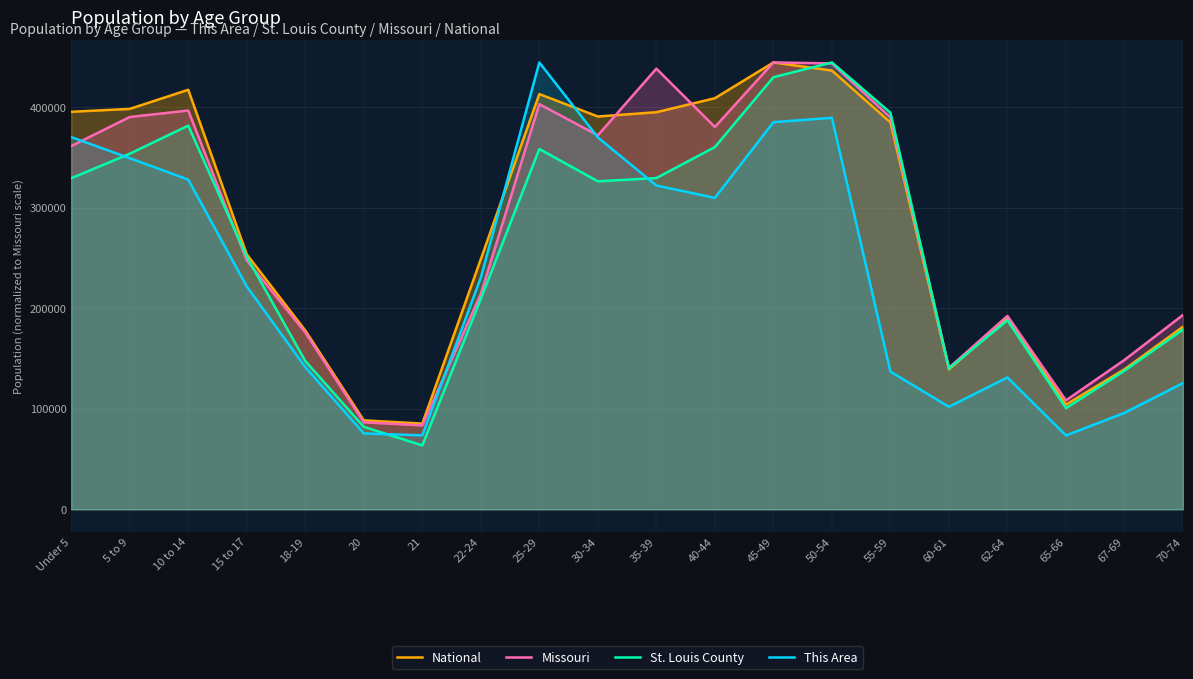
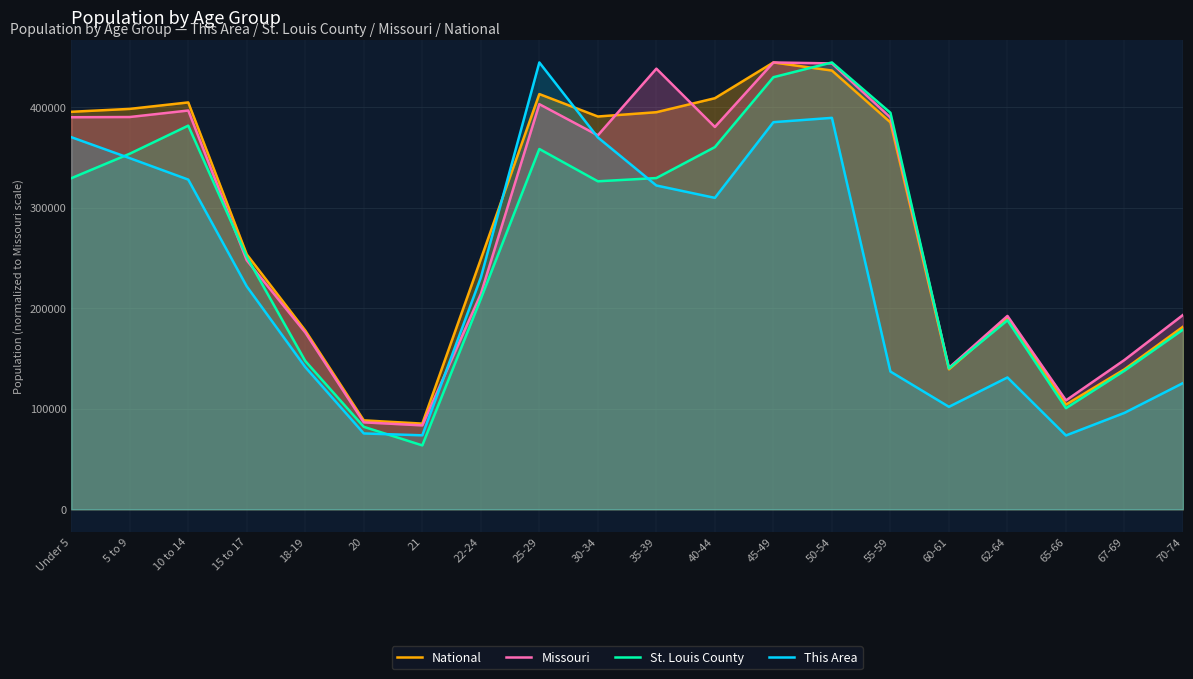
  {
    "National": {
      "Under 5": 396000,
      "5 to 9": 399000,
-     "10 to 14": 418000,
+     "10 to 14": 405000,
      "22-24": 249000,
      "25-29": 413000,
      "30-34": 391000,
      "35-39": 395000,
      "40-44": 409000,
      "50-54": 437000,
      "55-59": 385000,
      "65-66": 104000,
      "70-74": 182000
    },
    "Missouri": {
-     "Under 5": 362000,
+     "Under 5": 390000,
      "5 to 9": 390000,
      "10 to 14": 397000,
      "15 to 17": 248000,
      "22-24": 214000,
      "25-29": 403000,
      "35-39": 439000,
      "40-44": 381000,
      "55-59": 390000,
      "65-66": 108000,
      "67-69": 149000,
      "70-74": 193000
    },
    "St. Louis County": {
      "Under 5": 330000,
      "5 to 9": 354000,
      "10 to 14": 382000,
      "18-19": 148000,
      "20": 82000,
      "21": 64000,
      "22-24": 210000,
      "25-29": 359000,
      "30-34": 326000,
      "35-39": 330000,
      "40-44": 361000,
      "45-49": 430000,
      "55-59": 395000,
      "65-66": 101000,
      "70-74": 179000
    },
    "This Area": {
      "Under 5": 370000,
      "5 to 9": 350000,
      "10 to 14": 328000,
      "15 to 17": 222000,
      "18-19": 142000,
      "20": 75000,
      "21": 74000,
      "22-24": 231000,
      "25-29": 445000,
      "35-39": 322000,
      "40-44": 310000,
      "45-49": 385000,
      "50-54": 390000,
      "55-59": 137000,
      "60-61": 102000,
      "62-64": 131000,
      "65-66": 73000,
      "67-69": 96000,
      "70-74": 126000
    }
  }
